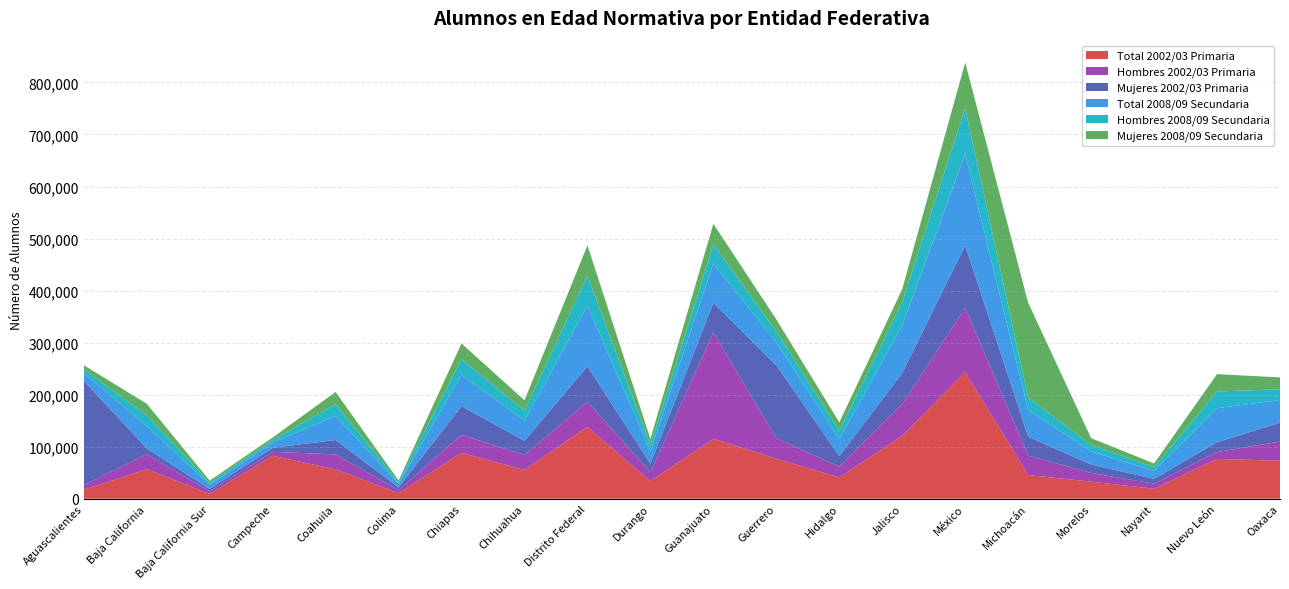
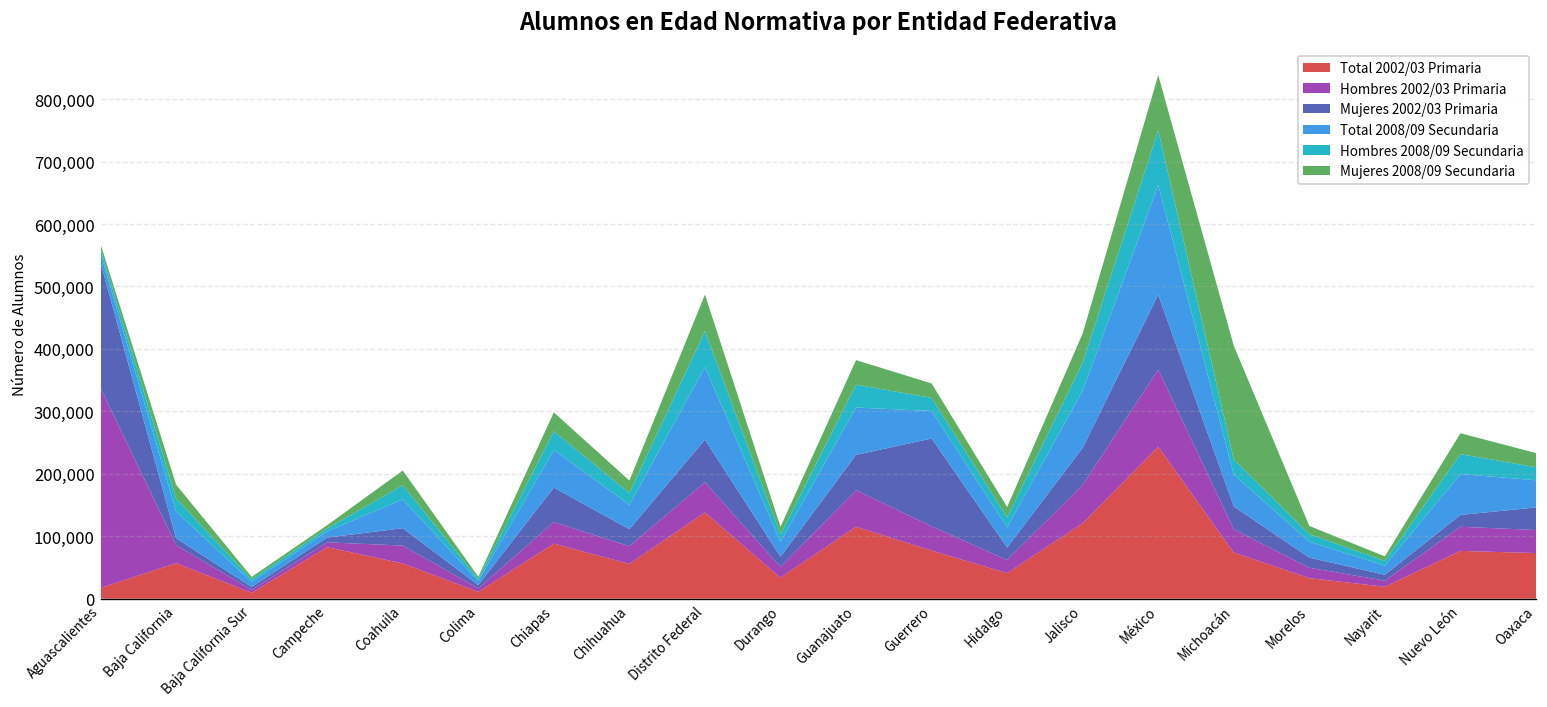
  {
    "Total 2002/03 Primaria": {
      "Aguascalientes": "20,000",
      "Baja California": "60,000",
      "Campeche": "80,000",
      "Coahuila": "60,000",
      "Colima": "10,000",
      "Chiapas": "90,000",
      "Chihuahua": "60,000",
      "Distrito Federal": "140,000",
      "Durango": "30,000",
      "Guanajuato": "120,000",
      "Guerrero": "80,000",
      "Hidalgo": "40,000",
      "Jalisco": "120,000",
      "México": "240,000",
-     "Michoacán": "50,000",
+     "Michoacán": "70,000",
      "Morelos": "30,000",
      "Nayarit": "20,000",
      "Nuevo León": "80,000",
      "Oaxaca": "70,000"
    },
    "Hombres 2002/03 Primaria": {
-     "Aguascalientes": "10,000",
+     "Aguascalientes": "320,000",
      "Baja California": "30,000",
      "Campeche": "10,000",
      "Coahuila": "30,000",
      "Colima": "10,000",
      "Chiapas": "30,000",
      "Chihuahua": "30,000",
      "Distrito Federal": "50,000",
      "Durango": "20,000",
-     "Guanajuato": "200,000",
+     "Guanajuato": "60,000",
      "Guerrero": "40,000",
      "Hidalgo": "20,000",
      "Jalisco": "60,000",
      "México": "120,000",
      "Michoacán": "40,000",
      "Morelos": "20,000",
      "Nayarit": "10,000",
-     "Nuevo León": "10,000",
+     "Nuevo León": "40,000",
      "Oaxaca": "40,000"
    },
    "Mujeres 2002/03 Primaria": {
      "Aguascalientes": "200,000",
      "Baja California": "10,000",
      "Campeche": "10,000",
      "Coahuila": "30,000",
      "Colima": "10,000",
      "Chiapas": "60,000",
      "Chihuahua": "30,000",
      "Distrito Federal": "70,000",
      "Durango": "20,000",
      "Guanajuato": "60,000",
      "Guerrero": "140,000",
      "Hidalgo": "20,000",
      "Jalisco": "60,000",
      "México": "120,000",
      "Michoacán": "40,000",
      "Morelos": "20,000",
      "Nayarit": "10,000",
      "Nuevo León": "20,000",
      "Oaxaca": "40,000"
    },
    "Mujeres 2008/09 Secundaria": {
      "Aguascalientes": "10,000",
      "Baja California": "20,000",
      "Campeche": "10,000",
      "Coahuila": "20,000",
      "Chiapas": "30,000",
      "Chihuahua": "20,000",
      "Distrito Federal": "60,000",
      "Durango": "10,000",
      "Guanajuato": "40,000",
      "Guerrero": "20,000",
      "Hidalgo": "20,000",
-     "Jalisco": "30,000",
+     "Jalisco": "50,000",
      "México": "90,000",
      "Michoacán": "180,000",
      "Morelos": "10,000",
      "Nayarit": "10,000",
      "Nuevo León": "30,000",
      "Oaxaca": "20,000"
    }
  }
